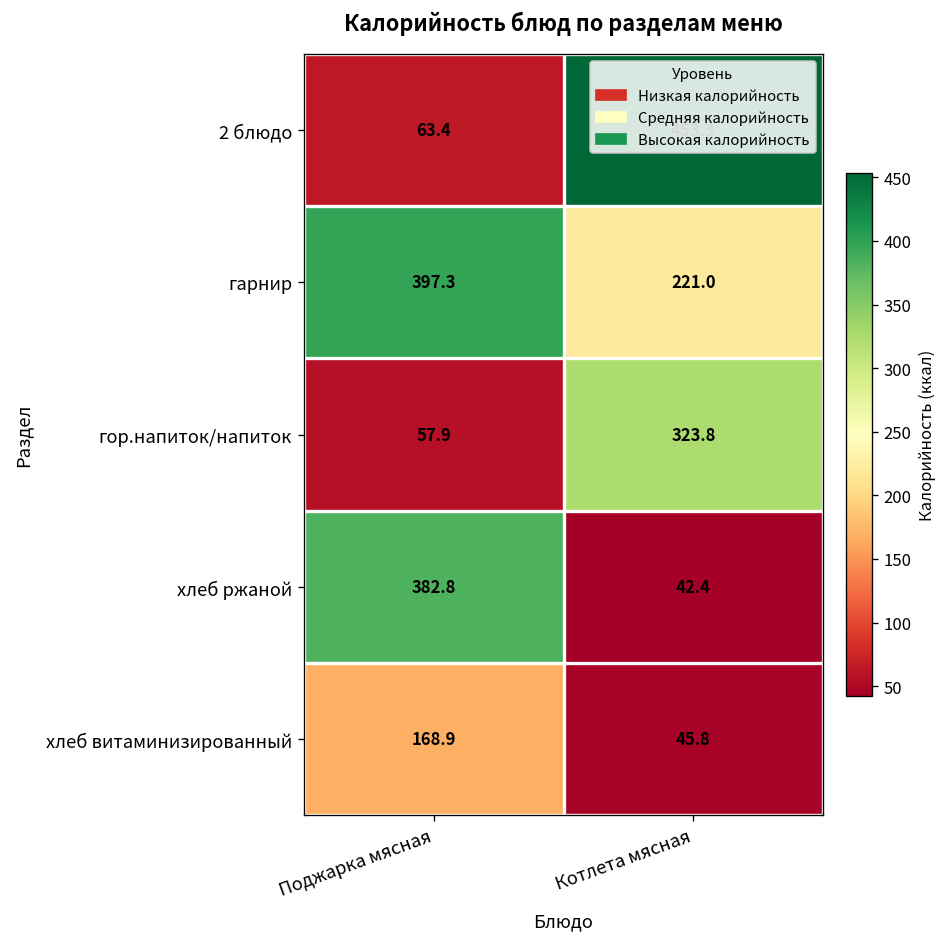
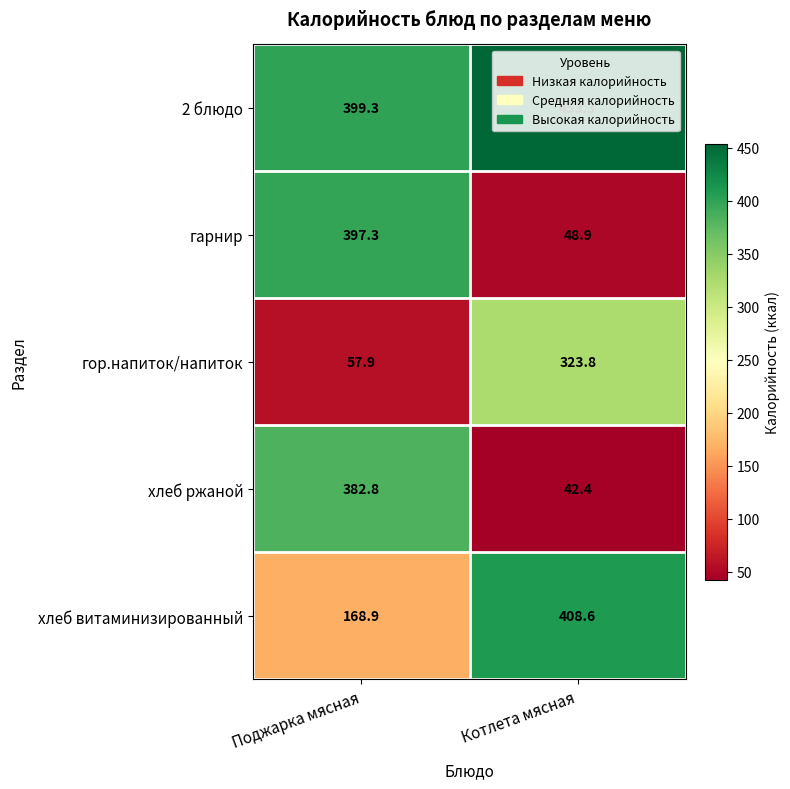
  {
    "2 блюдо": {
-     "Поджарка мясная": 63.4
+     "Поджарка мясная": 399.3
    },
    "гарнир": {
      "Поджарка мясная": 397.3,
-     "Котлета мясная": 221.0
+     "Котлета мясная": 48.9
    },
    "гор.напиток/напиток": {
      "Поджарка мясная": 57.9,
      "Котлета мясная": 323.8
    },
    "хлеб ржаной": {
      "Поджарка мясная": 382.8,
      "Котлета мясная": 42.4
    },
    "хлеб витаминизированный": {
      "Поджарка мясная": 168.9,
-     "Котлета мясная": 45.8
+     "Котлета мясная": 408.6
    }
  }
